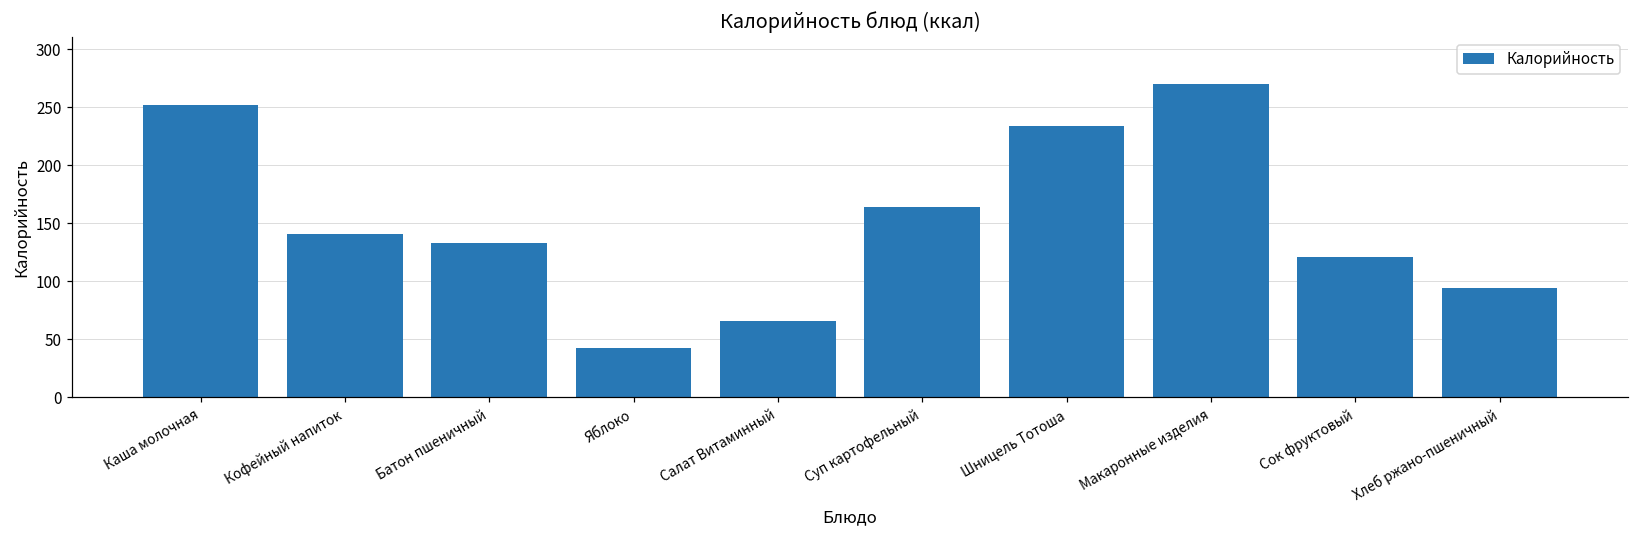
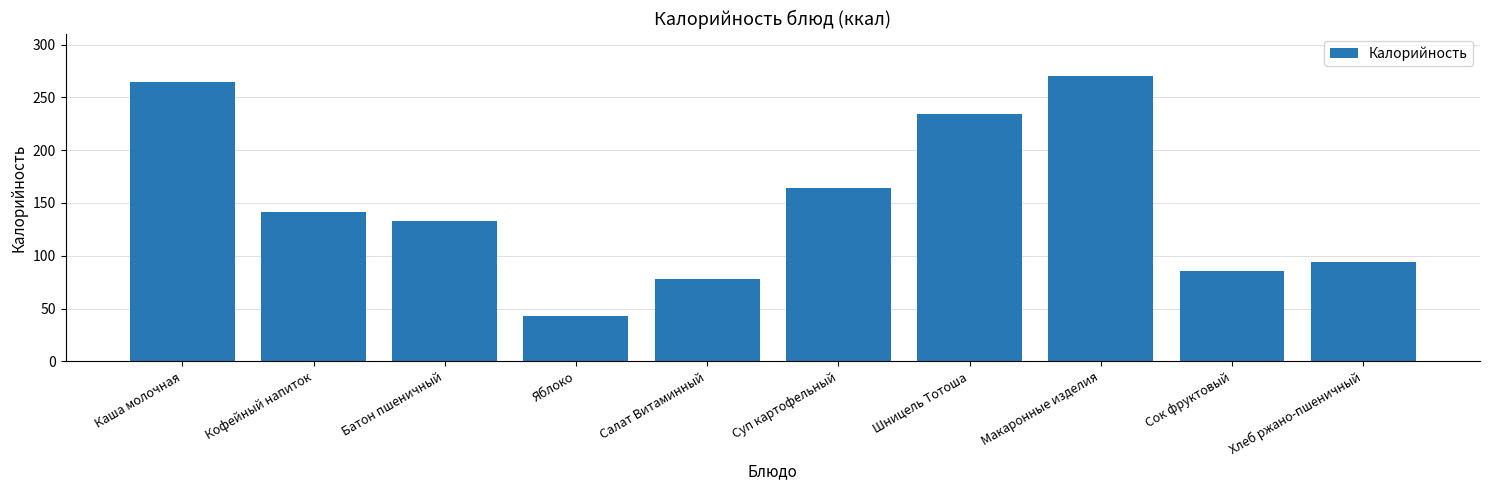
  {
-   "Каша молочная": 252,
+   "Каша молочная": 265,
    "Кофейный напиток": 141,
    "Батон пшеничный": 133,
    "Яблоко": 43,
-   "Салат Витаминный": 66,
+   "Салат Витаминный": 78,
    "Суп картофельный": 164,
    "Шницель Тотоша": 234,
    "Макаронные изделия": 270,
-   "Сок фруктовый": 121,
+   "Сок фруктовый": 86,
    "Хлеб ржано-пшеничный": 94
  }
